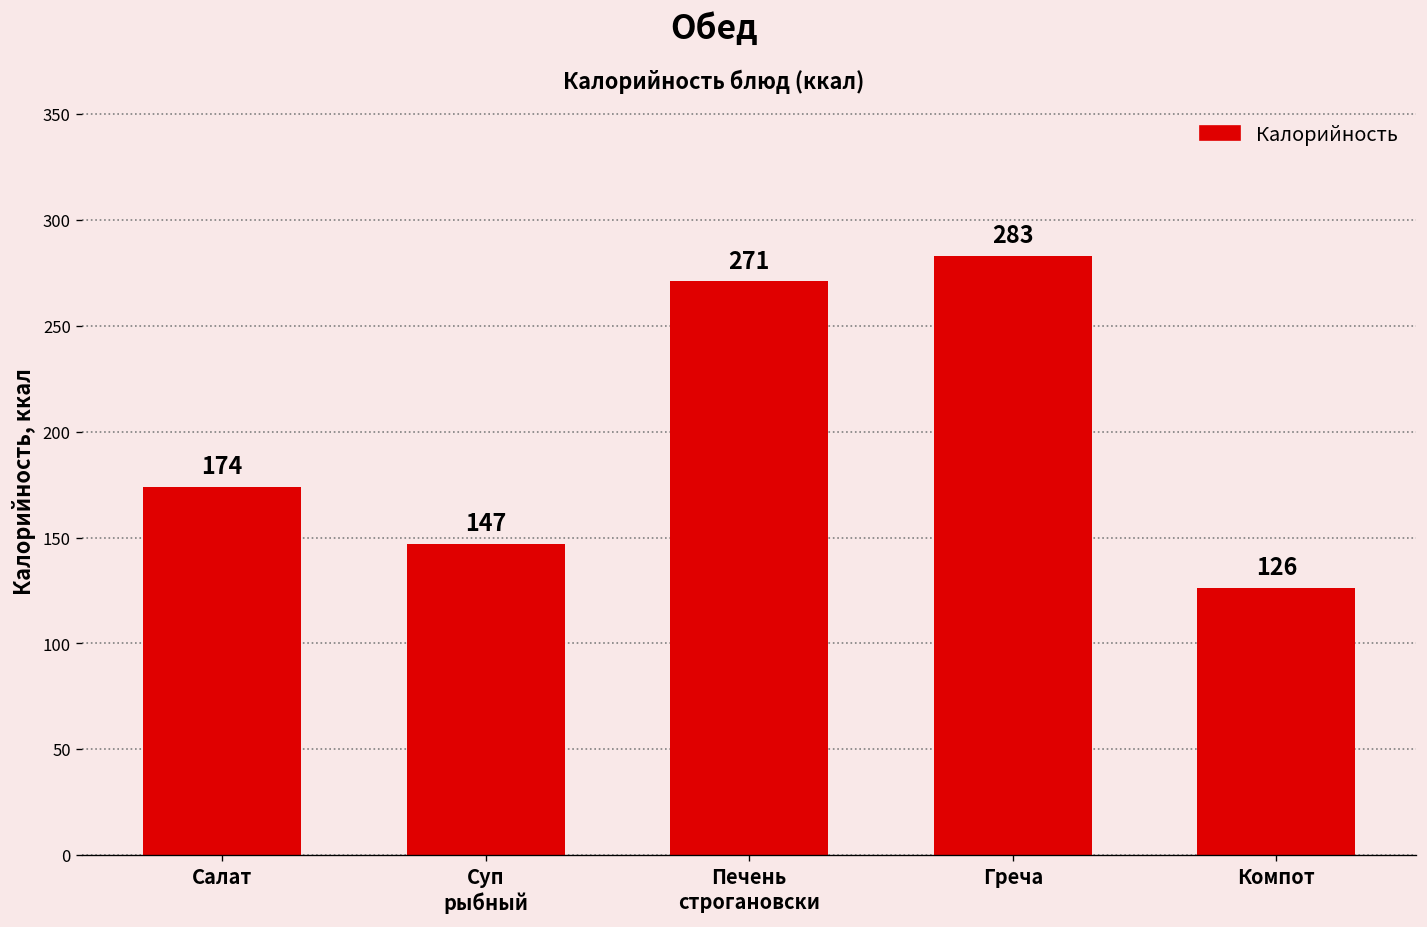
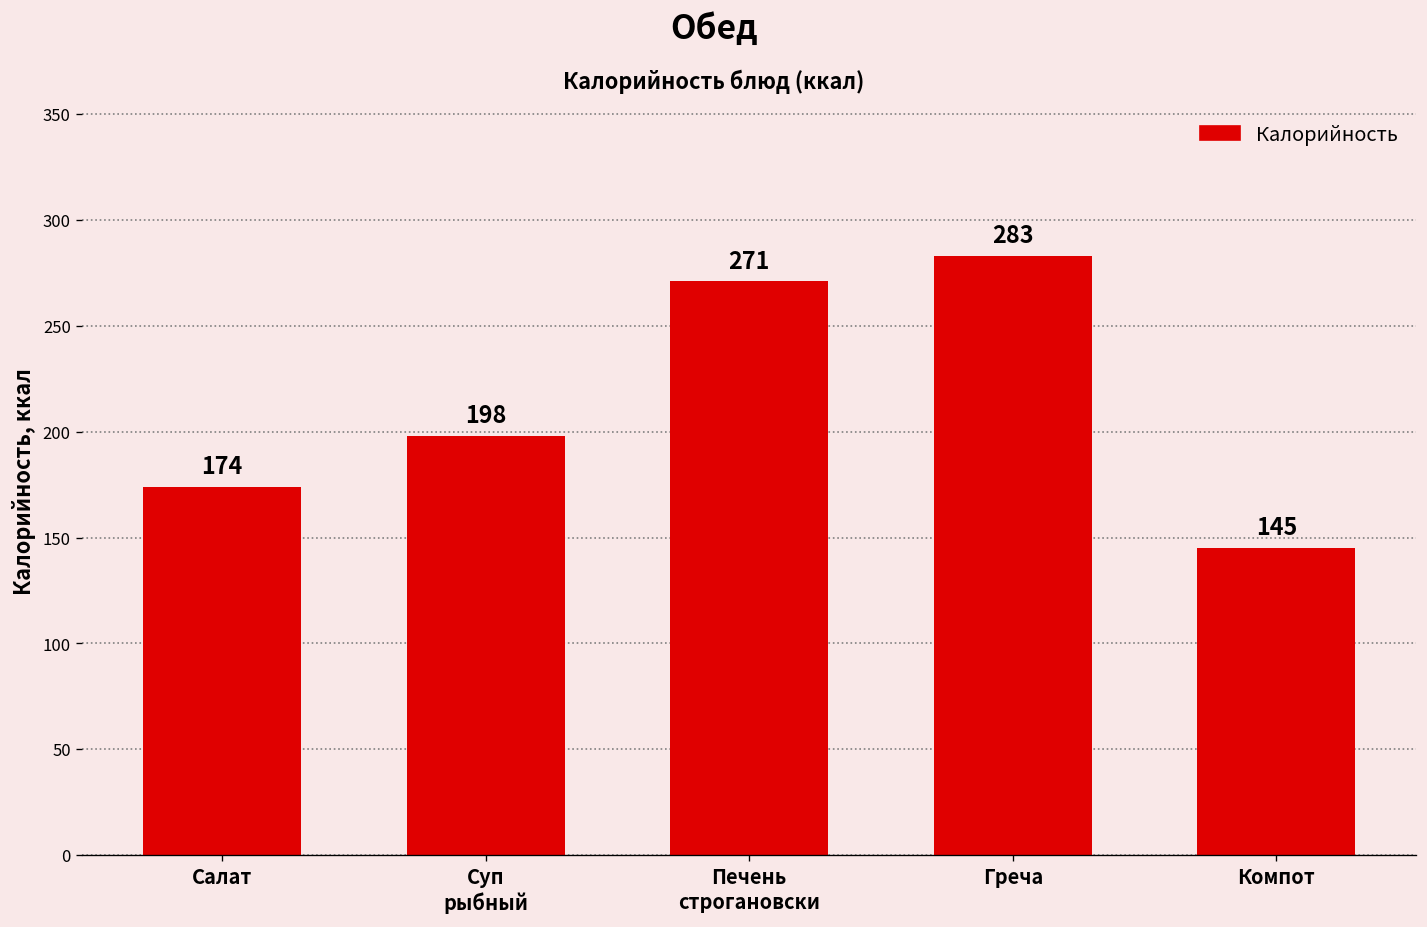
  {
    "Салат": 174,
-   "Суп рыбный": 147,
+   "Суп рыбный": 198,
    "Печень строгановски": 271,
    "Греча": 283,
-   "Компот": 126
+   "Компот": 145
  }
